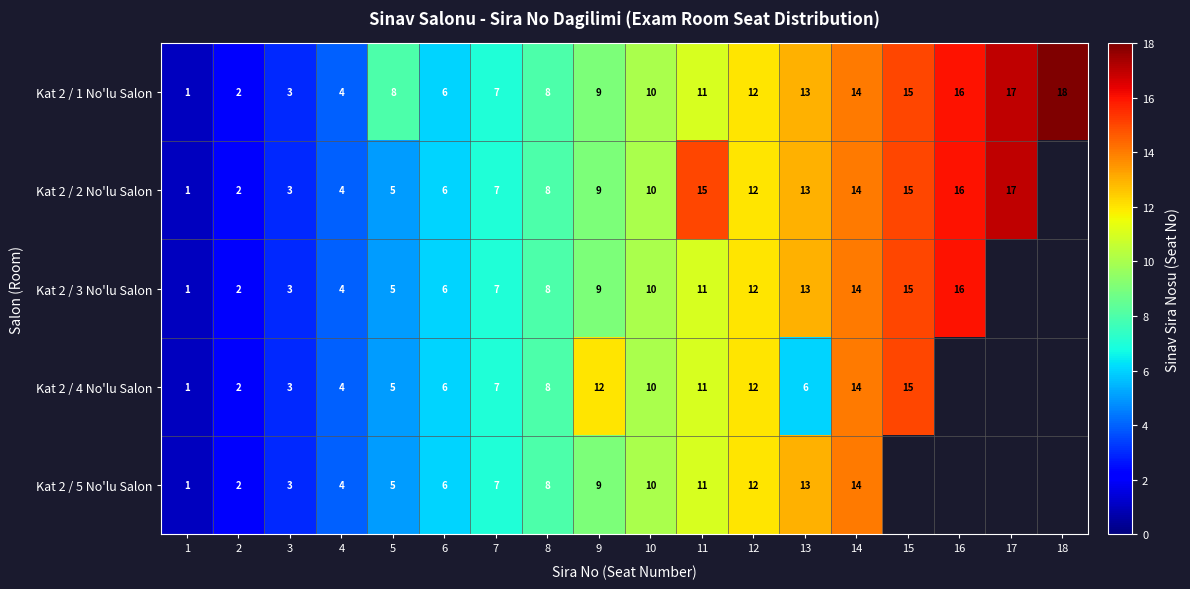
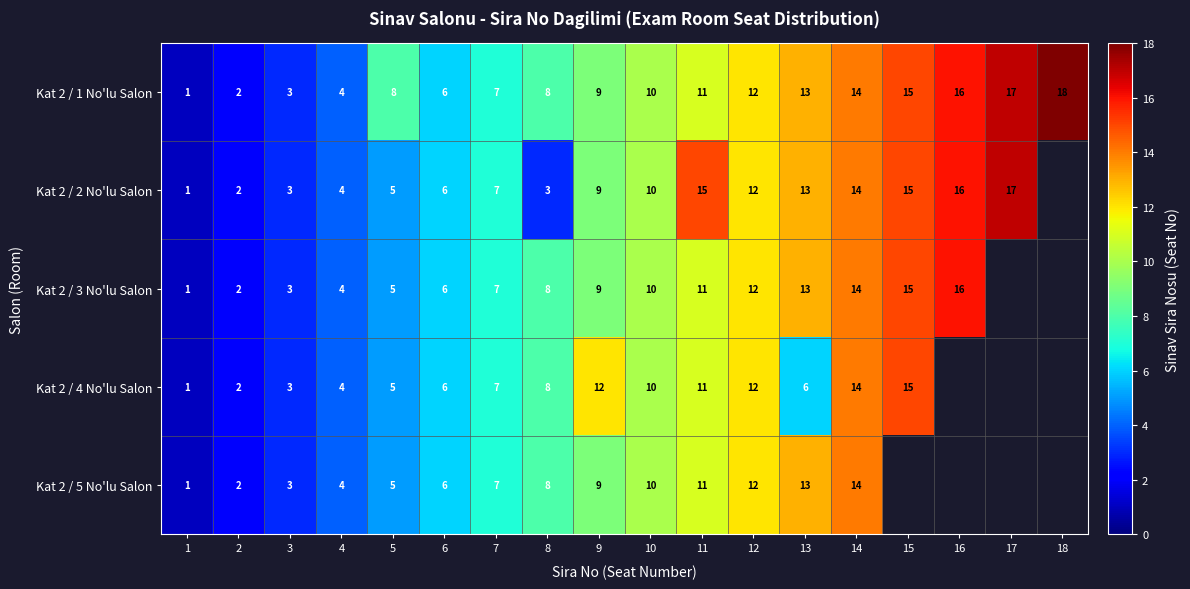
  {
    "Kat 2 / 1 No'lu Salon": {
      "1": 1,
      "2": 2,
      "3": 3,
      "4": 4,
      "5": 8,
      "6": 6,
      "7": 7,
      "8": 8,
      "9": 9,
      "10": 10,
      "11": 11,
      "12": 12,
      "13": 13,
      "14": 14,
      "15": 15,
      "16": 16,
      "17": 17,
      "18": 18
    },
    "Kat 2 / 2 No'lu Salon": {
      "1": 1,
      "2": 2,
      "3": 3,
      "4": 4,
      "5": 5,
      "6": 6,
      "7": 7,
-     "8": 8,
+     "8": 3,
      "9": 9,
      "10": 10,
      "11": 15,
      "12": 12,
      "13": 13,
      "14": 14,
      "15": 15,
      "16": 16,
      "17": 17
    },
    "Kat 2 / 3 No'lu Salon": {
      "1": 1,
      "2": 2,
      "3": 3,
      "4": 4,
      "5": 5,
      "6": 6,
      "7": 7,
      "8": 8,
      "9": 9,
      "10": 10,
      "11": 11,
      "12": 12,
      "13": 13,
      "14": 14,
      "15": 15,
      "16": 16
    },
    "Kat 2 / 4 No'lu Salon": {
      "1": 1,
      "2": 2,
      "3": 3,
      "4": 4,
      "5": 5,
      "6": 6,
      "7": 7,
      "8": 8,
      "9": 12,
      "10": 10,
      "11": 11,
      "12": 12,
      "13": 6,
      "14": 14,
      "15": 15
    },
    "Kat 2 / 5 No'lu Salon": {
      "1": 1,
      "2": 2,
      "3": 3,
      "4": 4,
      "5": 5,
      "6": 6,
      "7": 7,
      "8": 8,
      "9": 9,
      "10": 10,
      "11": 11,
      "12": 12,
      "13": 13,
      "14": 14
    }
  }
